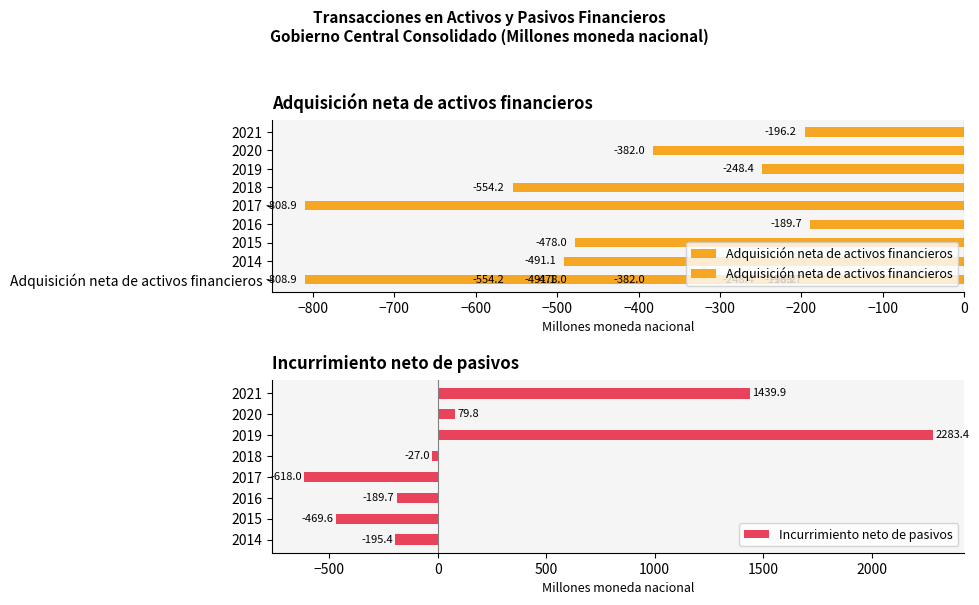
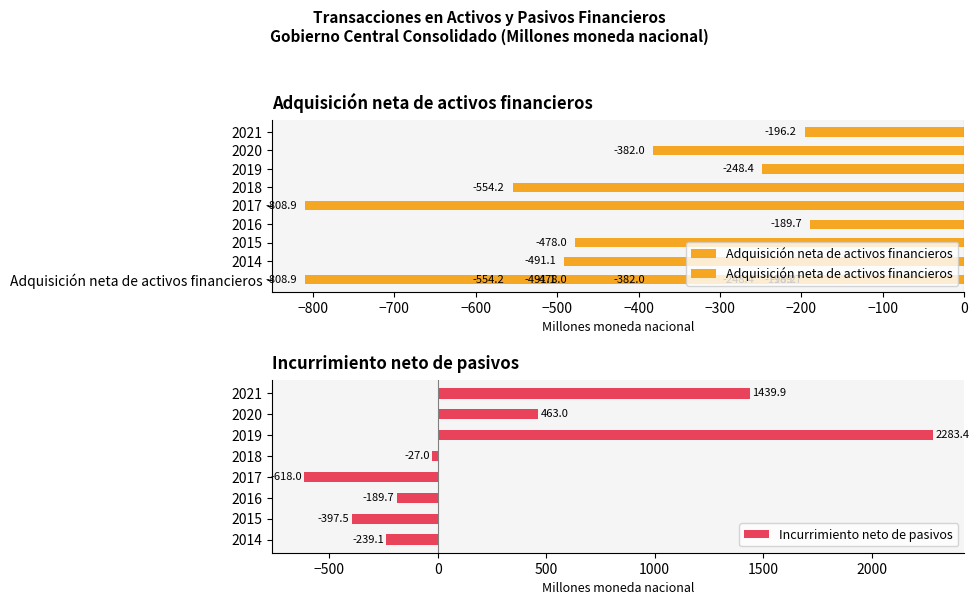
  {
    "Incurrimiento neto de pasivos": {
      "2021": 1439.9,
-     "2020": 79.8,
+     "2020": 463.0,
      "2019": 2283.4,
      "2018": -27.0,
      "2017": -618.0,
      "2016": -189.7,
-     "2015": -469.6,
-     "2014": -195.4
+     "2015": -397.5,
+     "2014": -239.1
    }
  }
